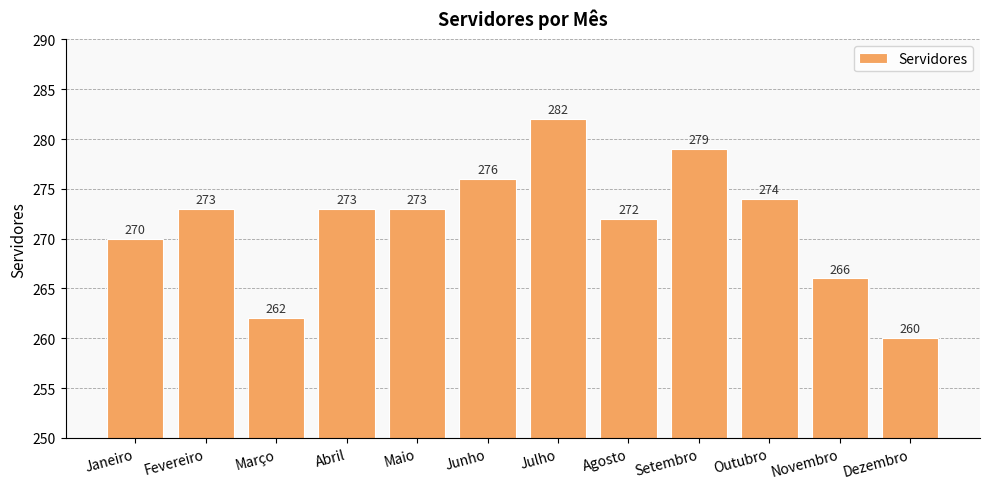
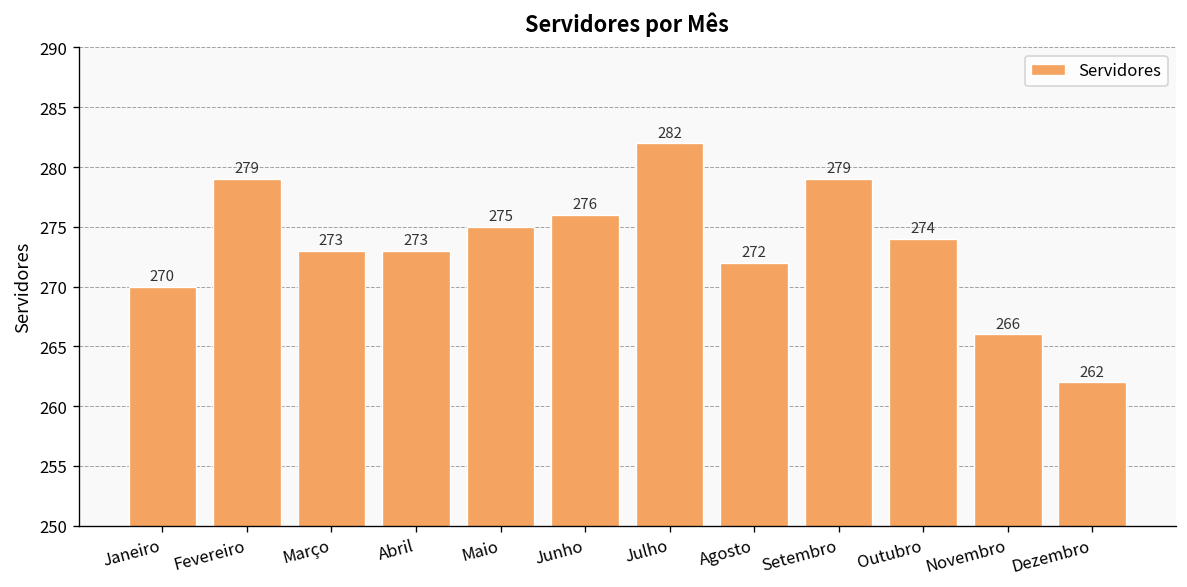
  {
    "Janeiro": 270,
-   "Fevereiro": 273,
-   "Março": 262,
+   "Fevereiro": 279,
+   "Março": 273,
    "Abril": 273,
-   "Maio": 273,
+   "Maio": 275,
    "Junho": 276,
    "Julho": 282,
    "Agosto": 272,
    "Setembro": 279,
    "Outubro": 274,
    "Novembro": 266,
-   "Dezembro": 260
+   "Dezembro": 262
  }
